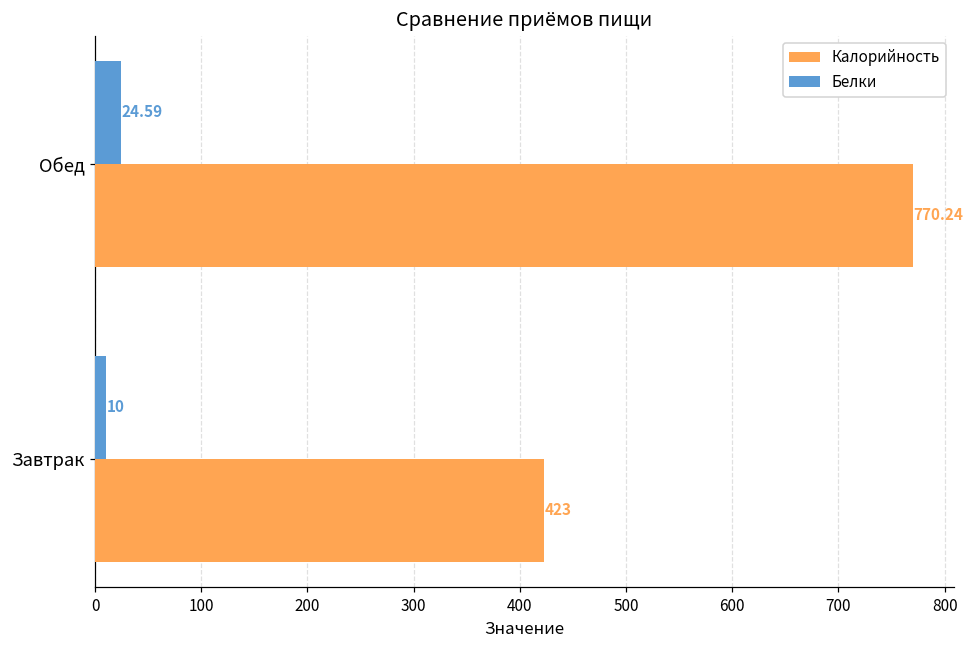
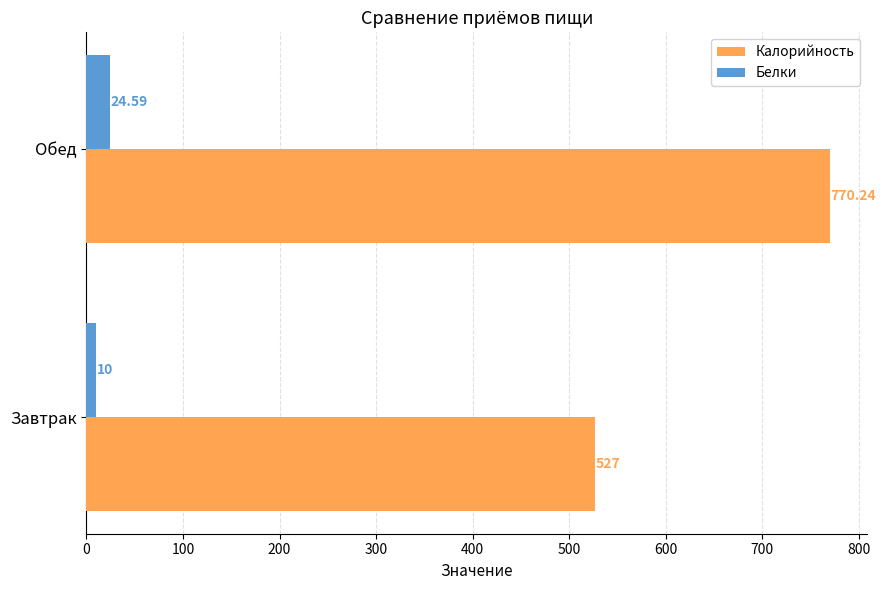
  {
    "Калорийность": {
      "Обед": 770.24,
-     "Завтрак": 423
+     "Завтрак": 527
    },
    "Белки": {
      "Обед": 24.59,
      "Завтрак": 10
    }
  }
